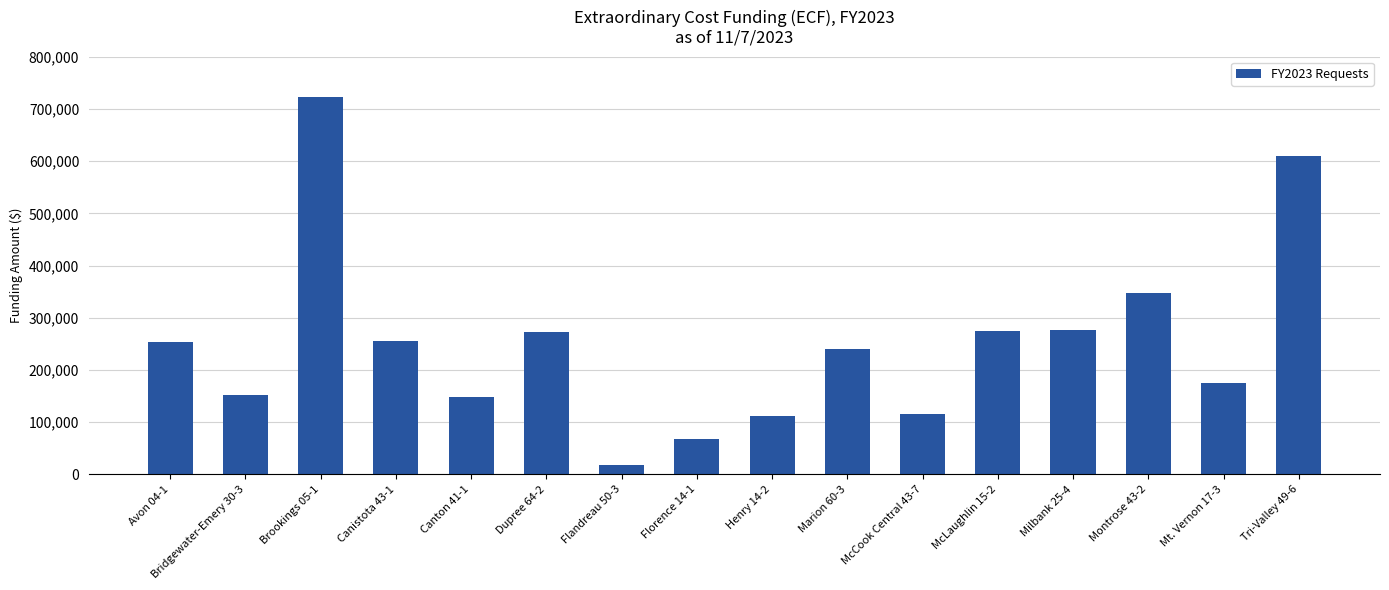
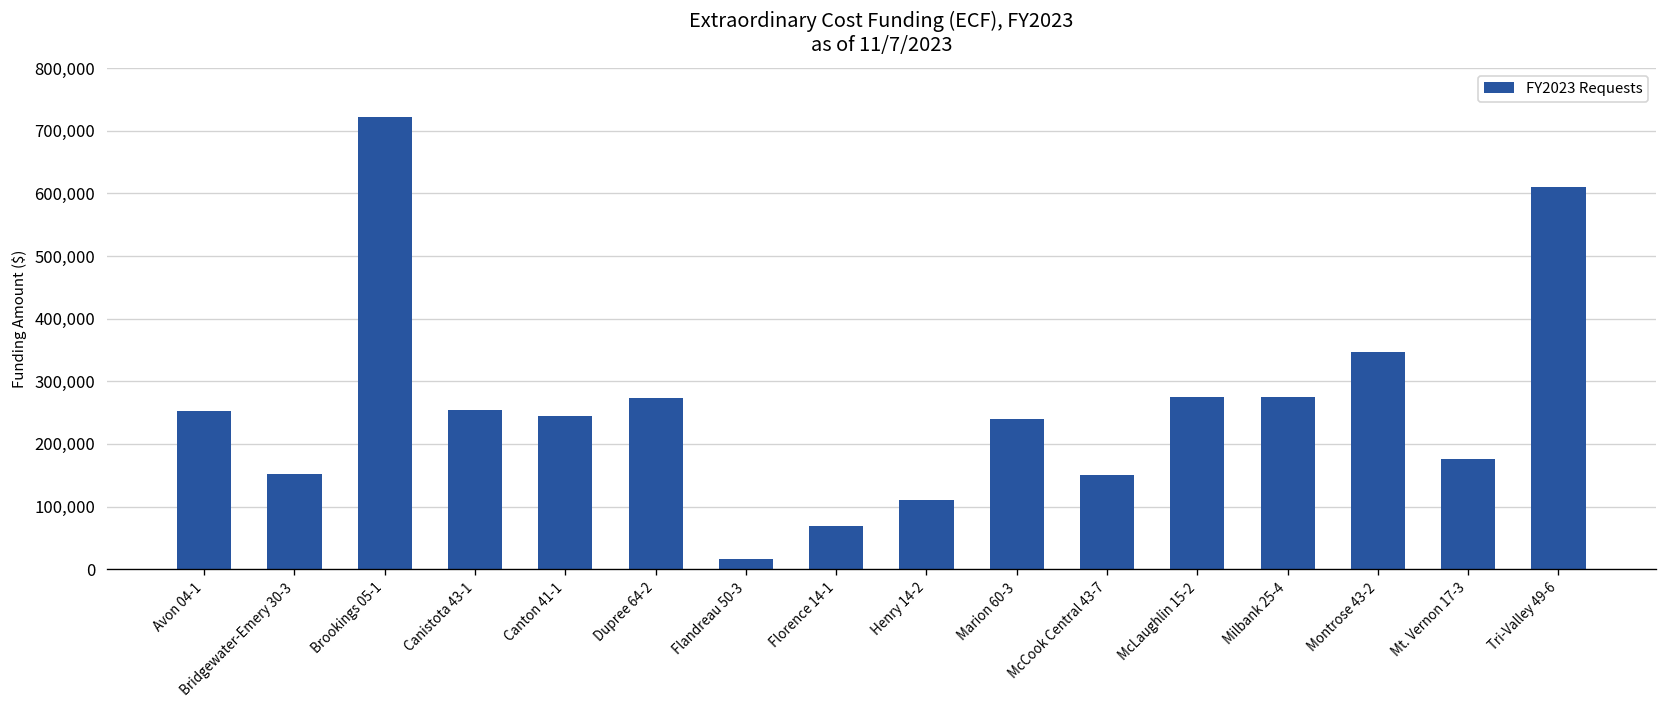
  {
    "Avon 04-1": "250,000",
    "Bridgewater-Emery 30-3": "150,000",
    "Brookings 05-1": "720,000",
    "Canistota 43-1": "250,000",
-   "Canton 41-1": "150,000",
+   "Canton 41-1": "240,000",
    "Dupree 64-2": "270,000",
    "Flandreau 50-3": "20,000",
    "Florence 14-1": "70,000",
    "Henry 14-2": "110,000",
    "Marion 60-3": "240,000",
-   "McCook Central 43-7": "120,000",
+   "McCook Central 43-7": "150,000",
    "McLaughlin 15-2": "280,000",
    "Milbank 25-4": "280,000",
    "Montrose 43-2": "350,000",
    "Mt. Vernon 17-3": "180,000",
    "Tri-Valley 49-6": "610,000"
  }
